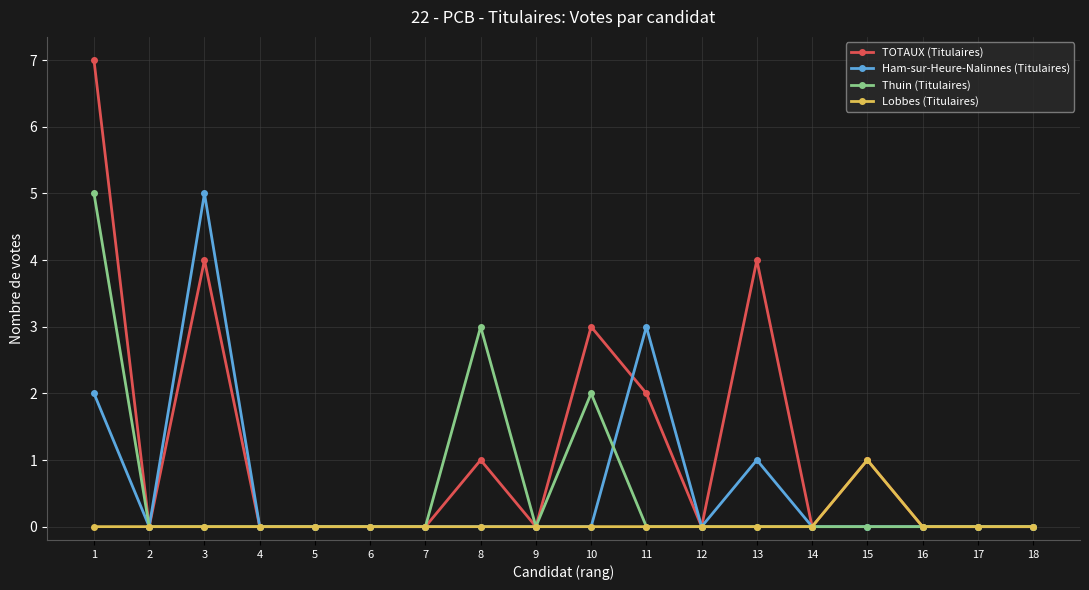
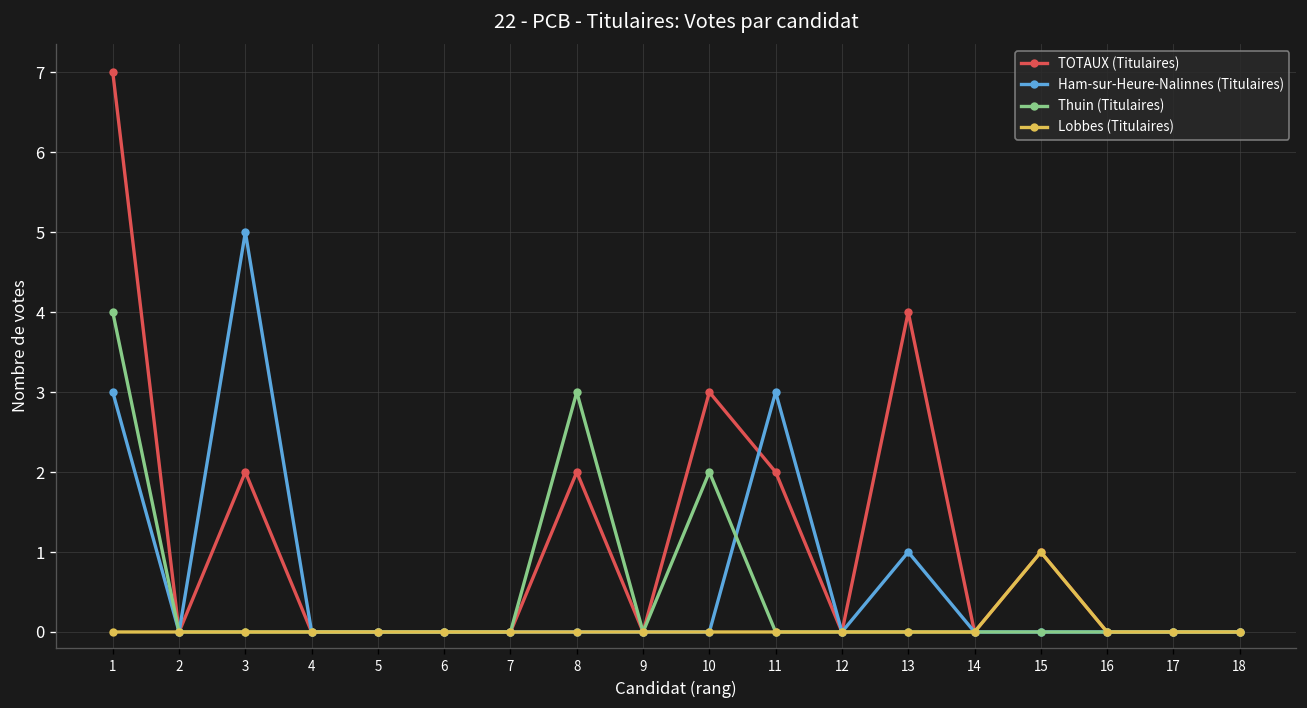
  {
    "TOTAUX (Titulaires)": {
      "1": 7,
-     "3": 4,
-     "8": 1,
+     "3": 2,
+     "8": 2,
      "10": 3,
      "11": 2,
      "13": 4
    },
    "Ham-sur-Heure-Nalinnes (Titulaires)": {
-     "1": 2,
+     "1": 3,
      "3": 5,
      "11": 3,
      "13": 1
    },
    "Thuin (Titulaires)": {
-     "1": 5,
+     "1": 4,
      "8": 3,
      "10": 2
    },
    "Lobbes (Titulaires)": {
      "1": 0
    }
  }
